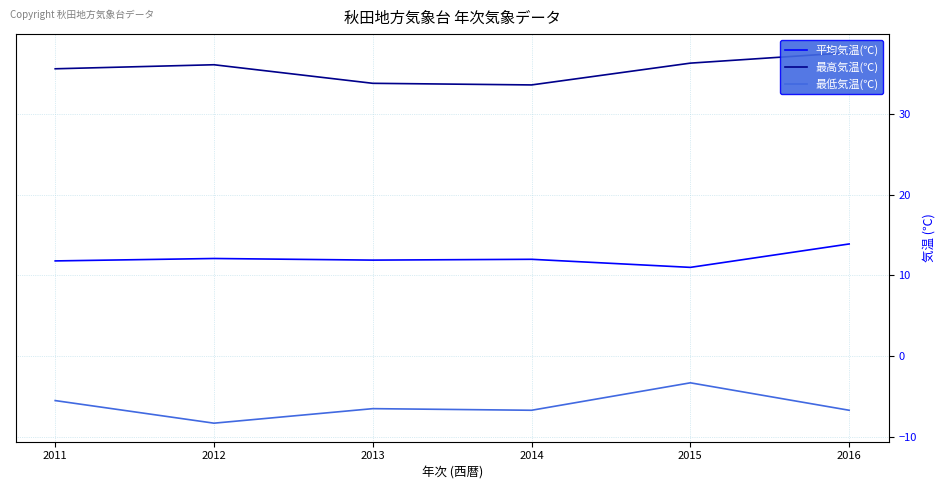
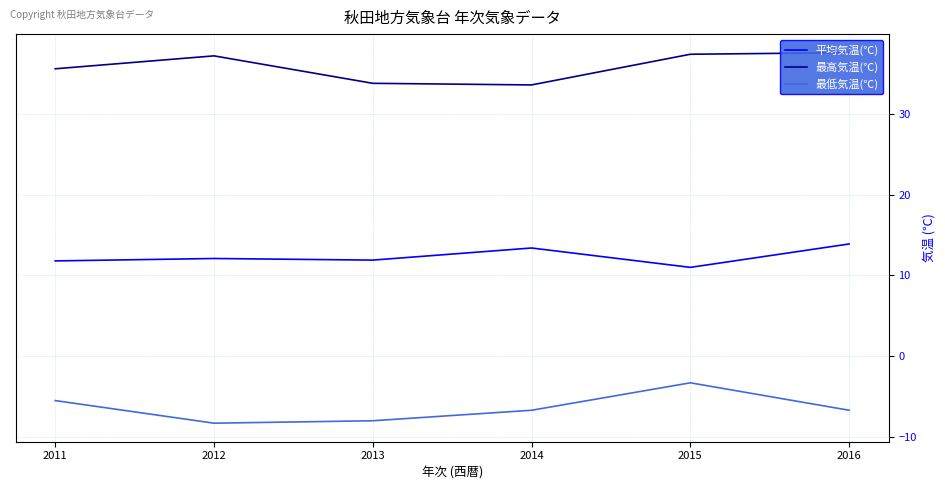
  {
    "平均気温(℃)": {
      "2011": 12,
      "2012": 12,
      "2013": 12,
-     "2014": 12,
+     "2014": 13,
      "2015": 11,
      "2016": 14
    },
    "最高気温(℃)": {
      "2011": 36,
-     "2012": 36,
+     "2012": 37,
      "2013": 34,
      "2014": 34,
-     "2015": 36
+     "2015": 37
    },
    "最低気温(℃)": {
      "2011": -6,
      "2012": -8,
-     "2013": -7,
+     "2013": -8,
      "2014": -7,
      "2015": -3,
      "2016": -7
    }
  }
